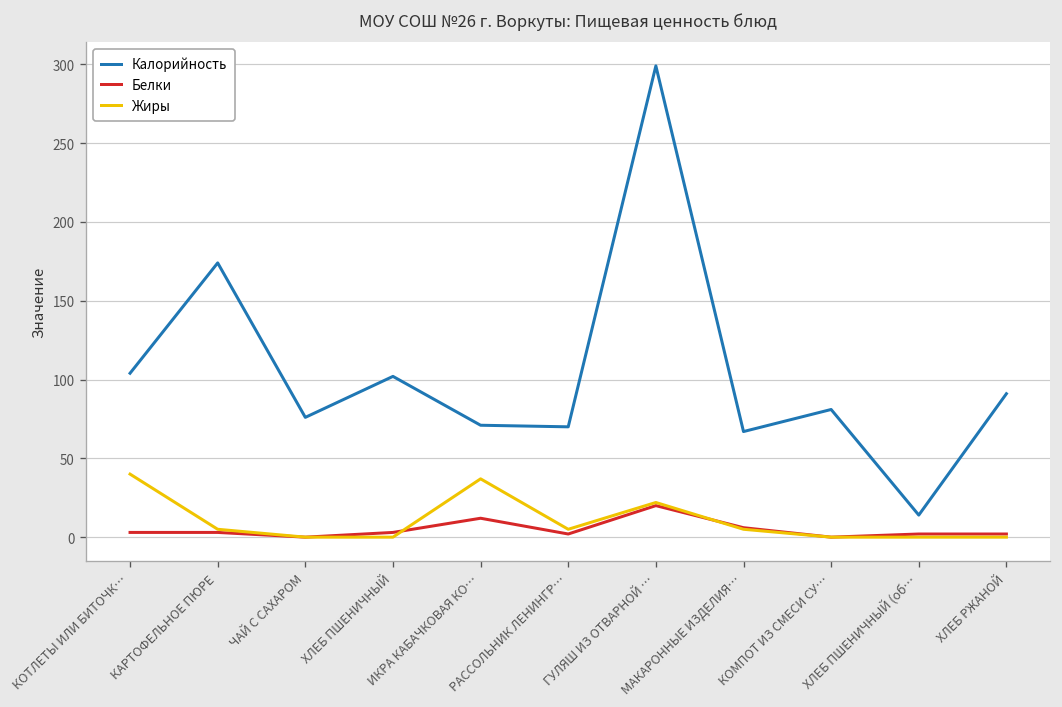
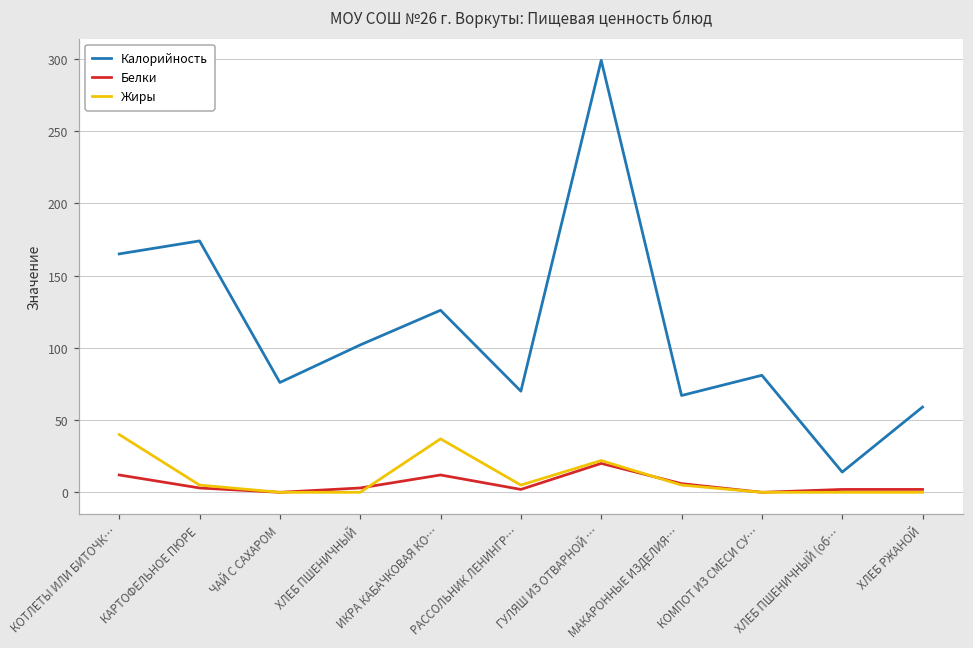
  {
    "Калорийность": {
-     "КОТЛЕТЫ ИЛИ БИТОЧК…": 104,
+     "КОТЛЕТЫ ИЛИ БИТОЧК…": 165,
      "КАРТОФЕЛЬНОЕ ПЮРЕ": 174,
      "ЧАЙ С САХАРОМ": 76,
      "ХЛЕБ ПШЕНИЧНЫЙ": 102,
-     "ИКРА КАБАЧКОВАЯ КО…": 71,
+     "ИКРА КАБАЧКОВАЯ КО…": 126,
      "РАССОЛЬНИК ЛЕНИНГР…": 70,
      "ГУЛЯШ ИЗ ОТВАРНОЙ …": 299,
      "МАКАРОННЫЕ ИЗДЕЛИЯ…": 67,
      "КОМПОТ ИЗ СМЕСИ СУ…": 81,
      "ХЛЕБ ПШЕНИЧНЫЙ (об…": 14,
-     "ХЛЕБ РЖАНОЙ": 91
+     "ХЛЕБ РЖАНОЙ": 59
    },
    "Белки": {
-     "КОТЛЕТЫ ИЛИ БИТОЧК…": 3,
+     "КОТЛЕТЫ ИЛИ БИТОЧК…": 12,
      "КАРТОФЕЛЬНОЕ ПЮРЕ": 3,
      "ХЛЕБ ПШЕНИЧНЫЙ": 3,
      "ИКРА КАБАЧКОВАЯ КО…": 12,
      "РАССОЛЬНИК ЛЕНИНГР…": 2,
      "ГУЛЯШ ИЗ ОТВАРНОЙ …": 20,
      "ХЛЕБ ПШЕНИЧНЫЙ (об…": 2,
      "ХЛЕБ РЖАНОЙ": 2
    },
    "Жиры": {
      "КОТЛЕТЫ ИЛИ БИТОЧК…": 40,
      "КАРТОФЕЛЬНОЕ ПЮРЕ": 5,
      "ХЛЕБ ПШЕНИЧНЫЙ": 0,
      "ИКРА КАБАЧКОВАЯ КО…": 37,
      "РАССОЛЬНИК ЛЕНИНГР…": 5,
      "ГУЛЯШ ИЗ ОТВАРНОЙ …": 22,
      "ХЛЕБ ПШЕНИЧНЫЙ (об…": 0,
      "ХЛЕБ РЖАНОЙ": 0
    }
  }
